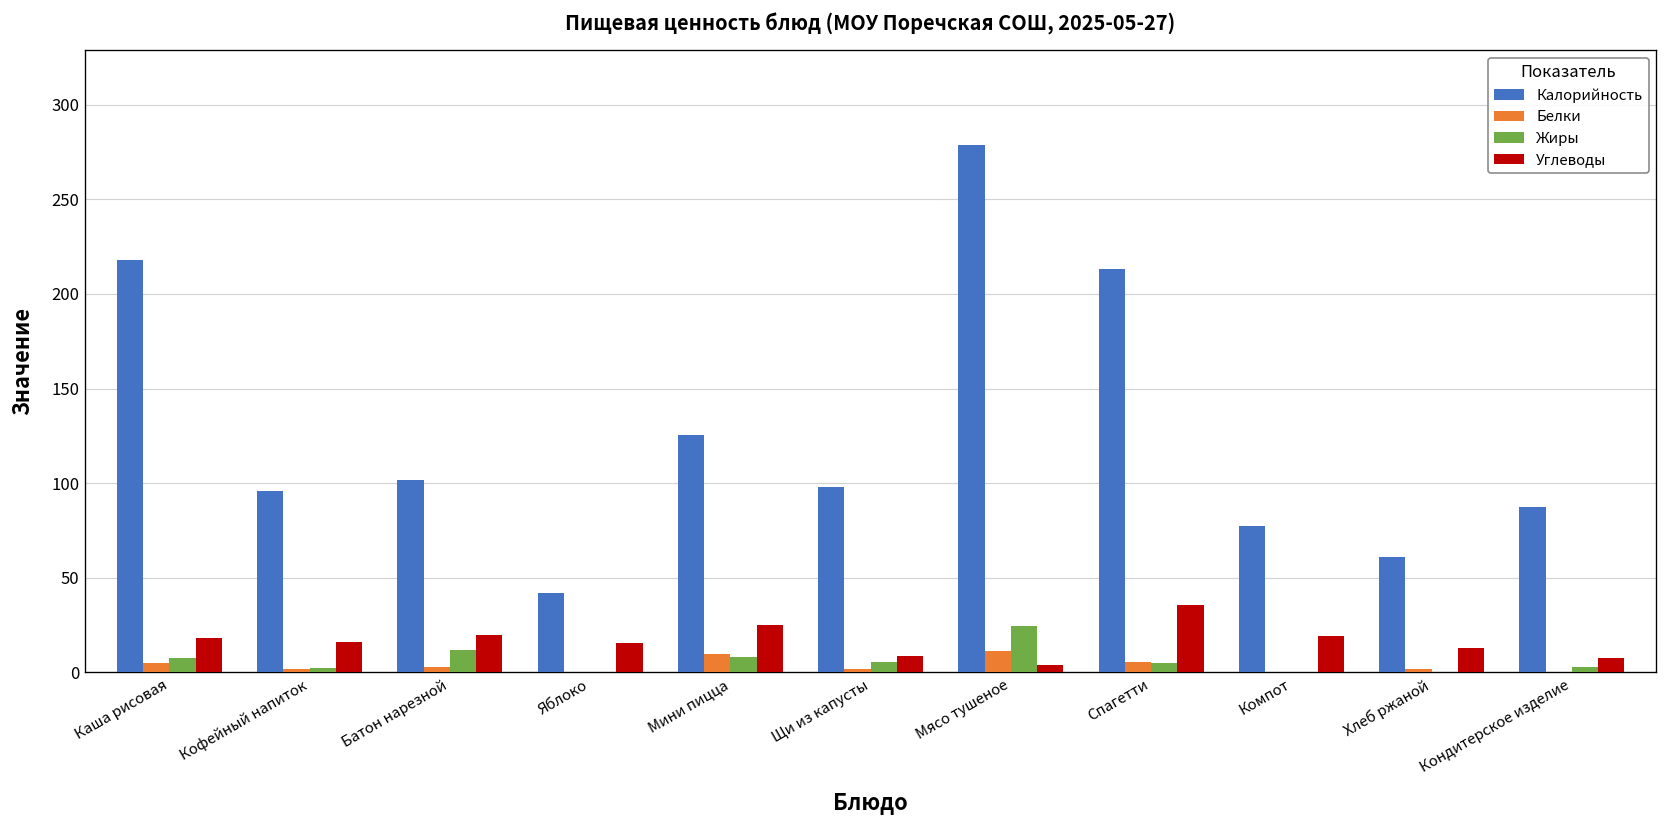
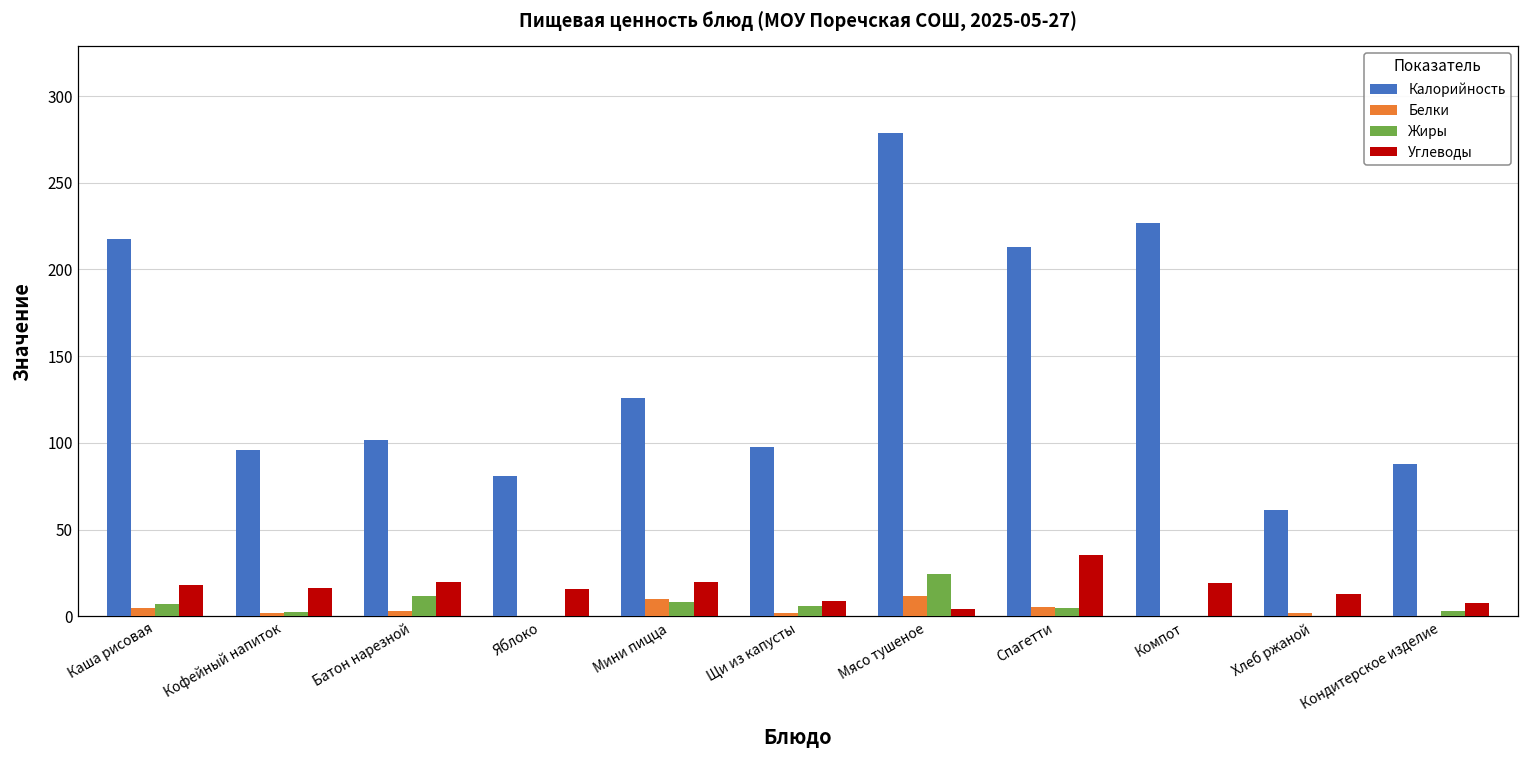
  {
    "Калорийность": {
      "Каша рисовая": 218,
      "Кофейный напиток": 96,
      "Батон нарезной": 102,
-     "Яблоко": 42,
+     "Яблоко": 81,
      "Мини пицца": 126,
      "Щи из капусты": 98,
      "Мясо тушеное": 279,
      "Спагетти": 213,
-     "Компот": 77,
+     "Компот": 227,
      "Хлеб ржаной": 61,
      "Кондитерское изделие": 88
    },
    "Белки": {
      "Каша рисовая": 5,
      "Кофейный напиток": 2,
      "Батон нарезной": 3,
      "Мини пицца": 10,
      "Щи из капусты": 2,
      "Мясо тушеное": 11,
      "Спагетти": 6,
      "Компот": 0,
      "Хлеб ржаной": 2
    },
    "Жиры": {
      "Каша рисовая": 7,
      "Кофейный напиток": 2,
      "Батон нарезной": 12,
      "Мини пицца": 8,
      "Щи из капусты": 6,
      "Мясо тушеное": 24,
      "Спагетти": 5,
      "Компот": 0,
      "Кондитерское изделие": 3
    },
    "Углеводы": {
      "Каша рисовая": 18,
      "Кофейный напиток": 16,
      "Батон нарезной": 20,
      "Яблоко": 16,
-     "Мини пицца": 25,
+     "Мини пицца": 20,
      "Щи из капусты": 9,
      "Мясо тушеное": 4,
      "Спагетти": 36,
      "Компот": 19,
      "Хлеб ржаной": 13,
      "Кондитерское изделие": 8
    }
  }
